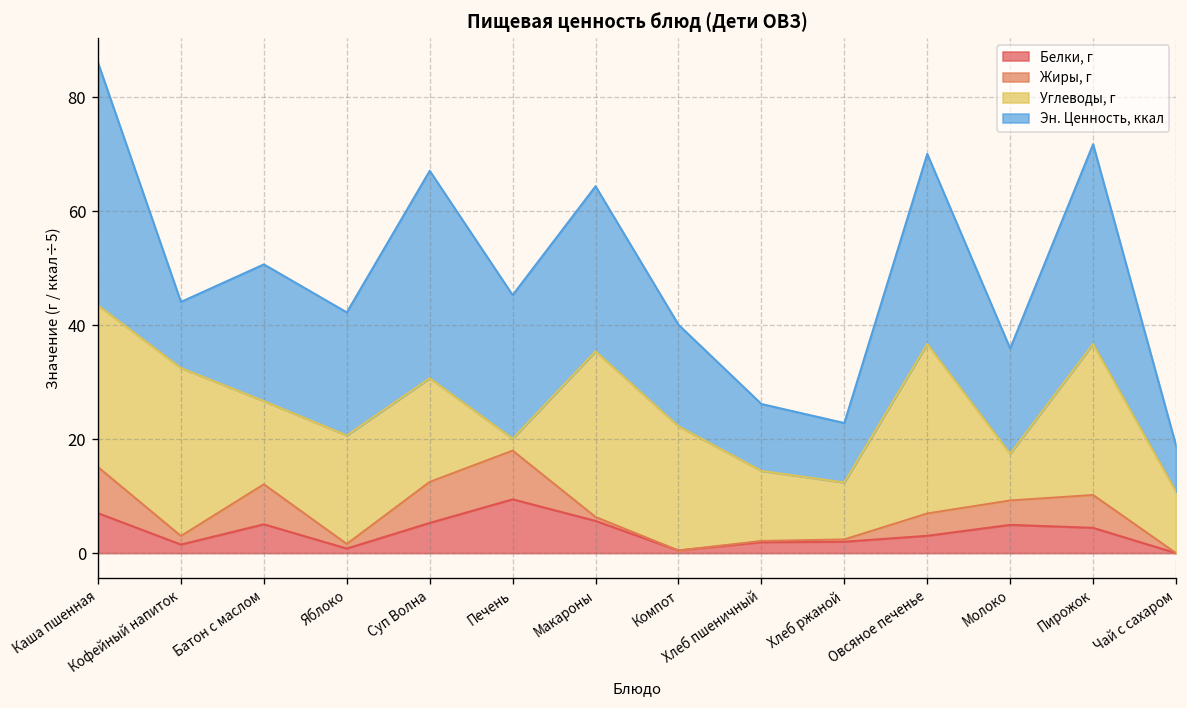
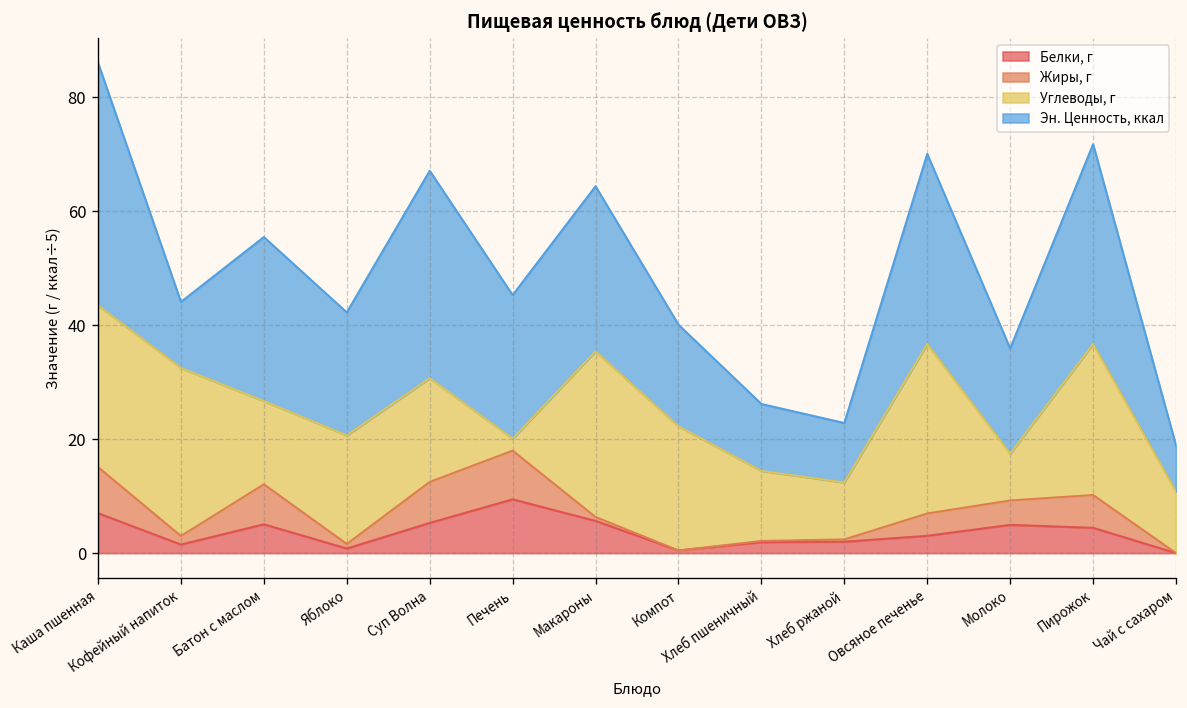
  {
    "Углеводы, г": {
      "Каша пшенная": 28,
      "Кофейный напиток": 30,
      "Батон с маслом": 15,
      "Яблоко": 19,
      "Суп Волна": 18,
      "Печень": 2,
      "Макароны": 29,
      "Компот": 22,
      "Хлеб пшеничный": 12,
      "Хлеб ржаной": 10,
      "Овсяное печенье": 30,
      "Молоко": 8,
      "Пирожок": 27,
      "Чай с сахаром": 11
    },
    "Эн. Ценность, ккал": {
      "Каша пшенная": 43,
      "Кофейный напиток": 12,
-     "Батон с маслом": 24,
+     "Батон с маслом": 29,
      "Яблоко": 22,
      "Суп Волна": 36,
      "Печень": 25,
      "Макароны": 29,
      "Компот": 18,
      "Хлеб пшеничный": 12,
      "Хлеб ржаной": 10,
      "Овсяное печенье": 33,
      "Молоко": 18,
      "Пирожок": 35,
      "Чай с сахаром": 8
    }
  }
